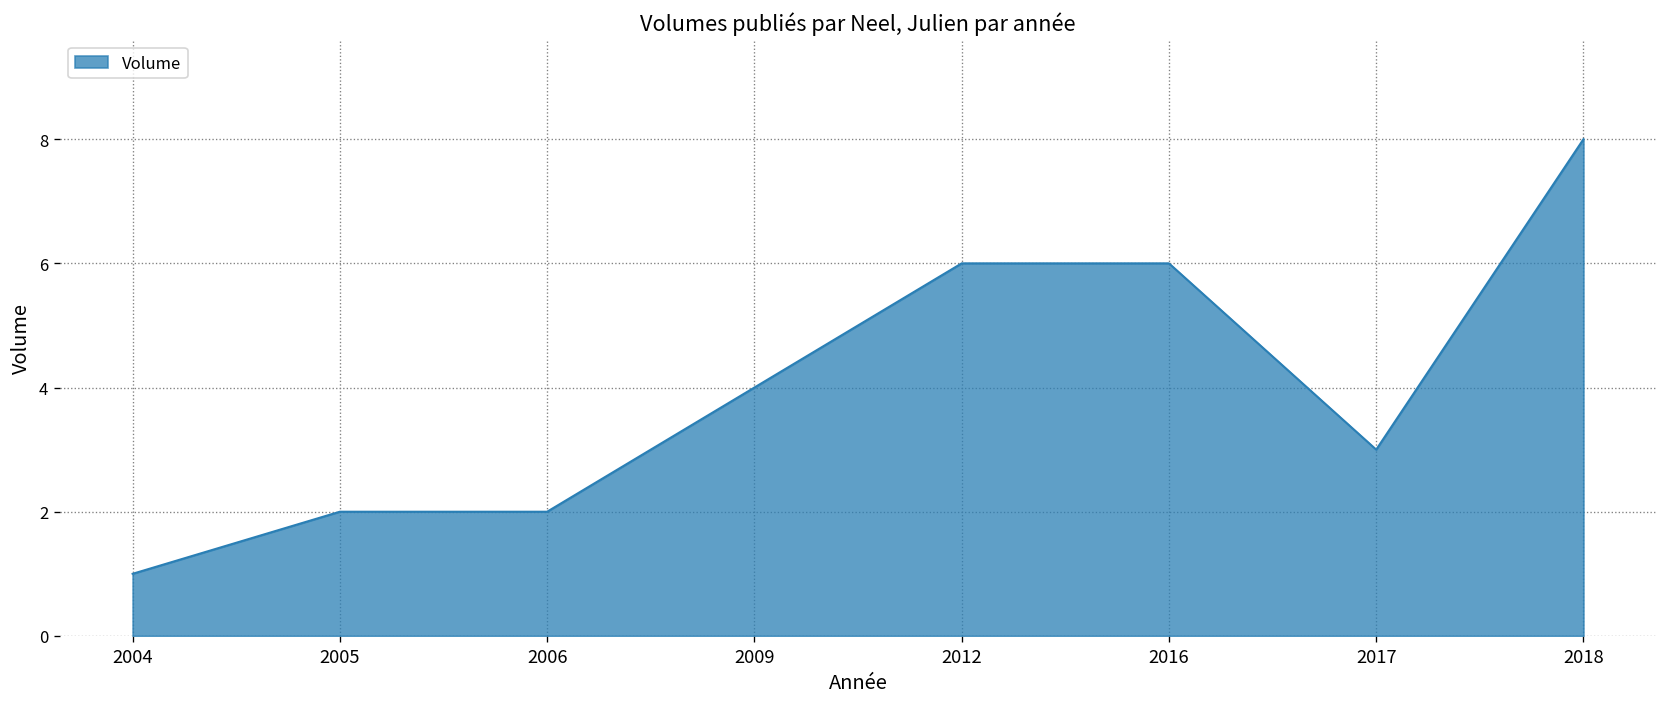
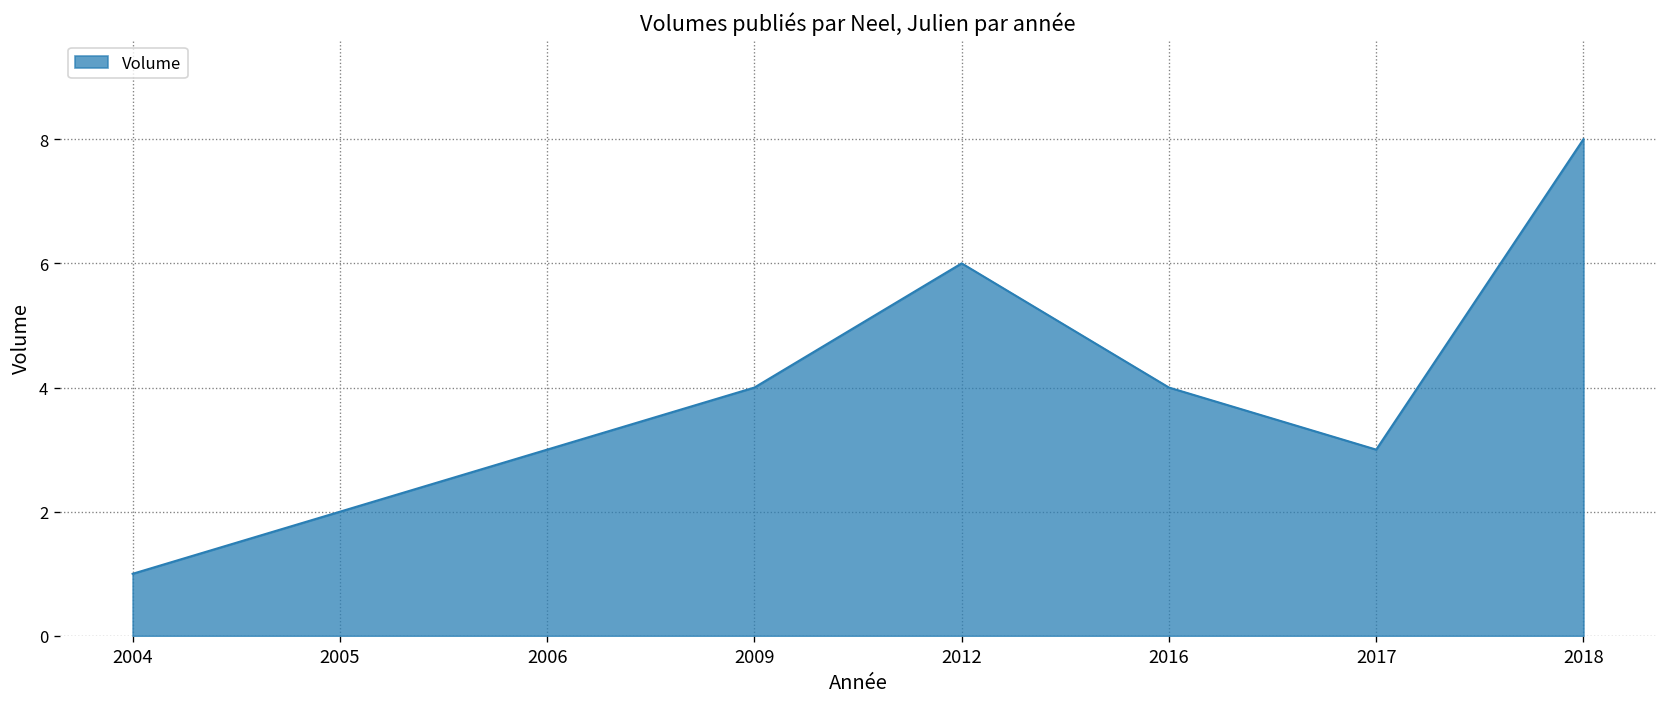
  {
    "2004": 1,
    "2005": 2,
-   "2006": 2,
+   "2006": 3,
    "2009": 4,
    "2012": 6,
-   "2016": 6,
+   "2016": 4,
    "2017": 3,
    "2018": 8
  }
